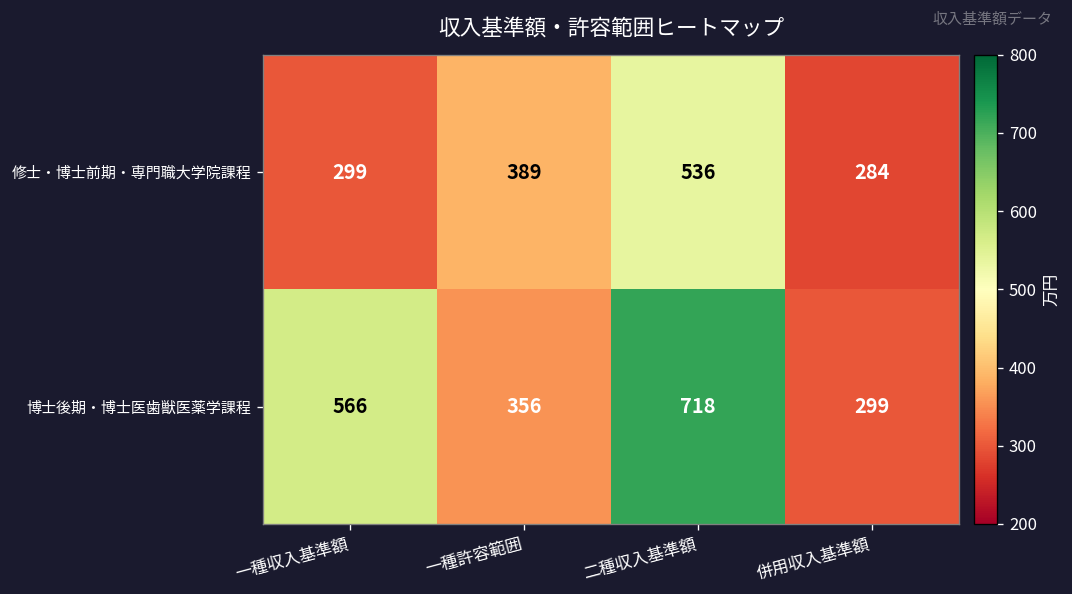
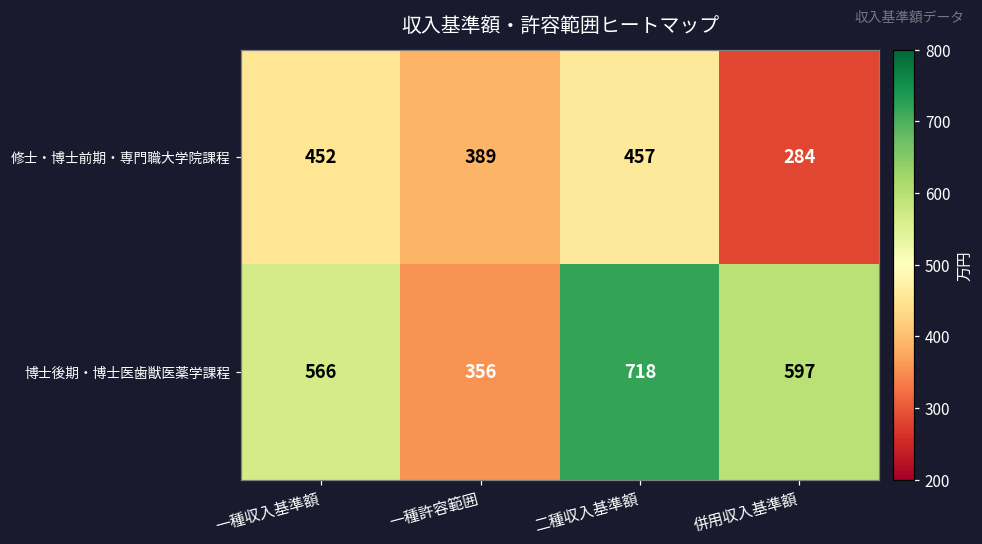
  {
    "修士・博士前期・専門職大学院課程": {
-     "一種収入基準額": 299,
+     "一種収入基準額": 452,
      "一種許容範囲": 389,
-     "二種収入基準額": 536,
+     "二種収入基準額": 457,
      "併用収入基準額": 284
    },
    "博士後期・博士医歯獣医薬学課程": {
      "一種収入基準額": 566,
      "一種許容範囲": 356,
      "二種収入基準額": 718,
-     "併用収入基準額": 299
+     "併用収入基準額": 597
    }
  }
